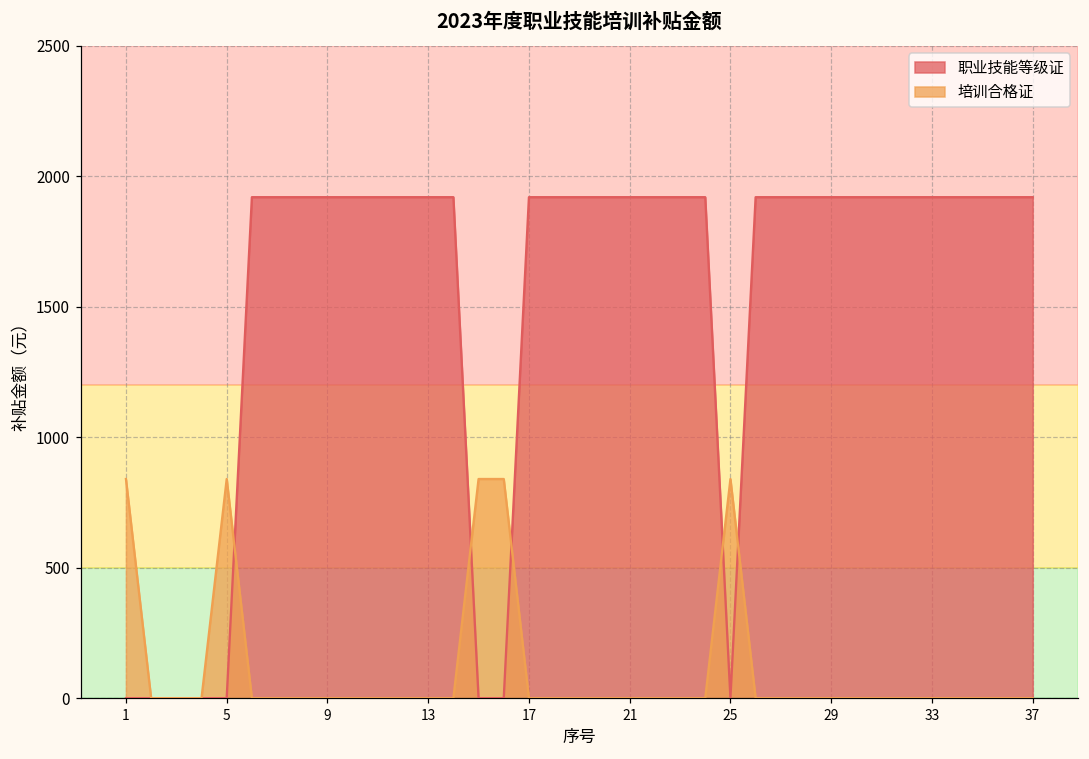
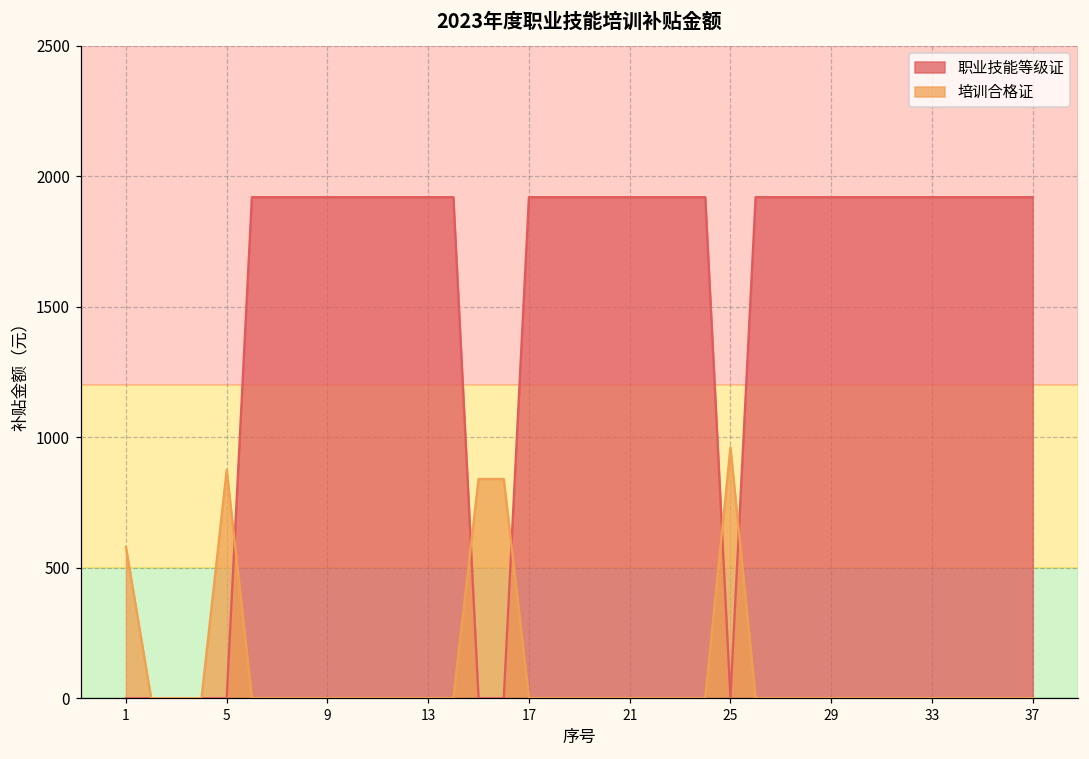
  {
    "职业技能等级证": {
      "1": 0,
      "5": 0,
      "9": 1920,
      "13": 1920,
      "17": 1920,
      "21": 1920,
      "25": 0,
      "29": 1920,
      "33": 1920,
      "37": 1920
    },
    "培训合格证": {
-     "1": 840,
-     "5": 840,
+     "1": 580,
+     "5": 880,
      "9": 0,
      "13": 0,
      "17": 0,
      "21": 0,
-     "25": 840,
+     "25": 960,
      "29": 0,
      "33": 0,
      "37": 0
    }
  }
